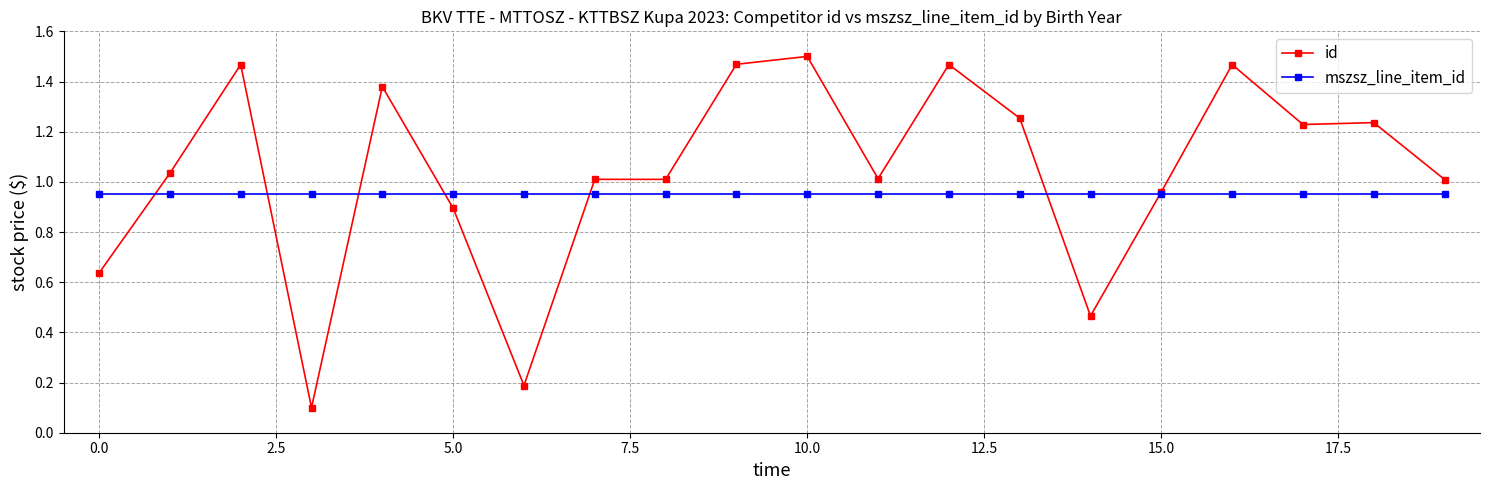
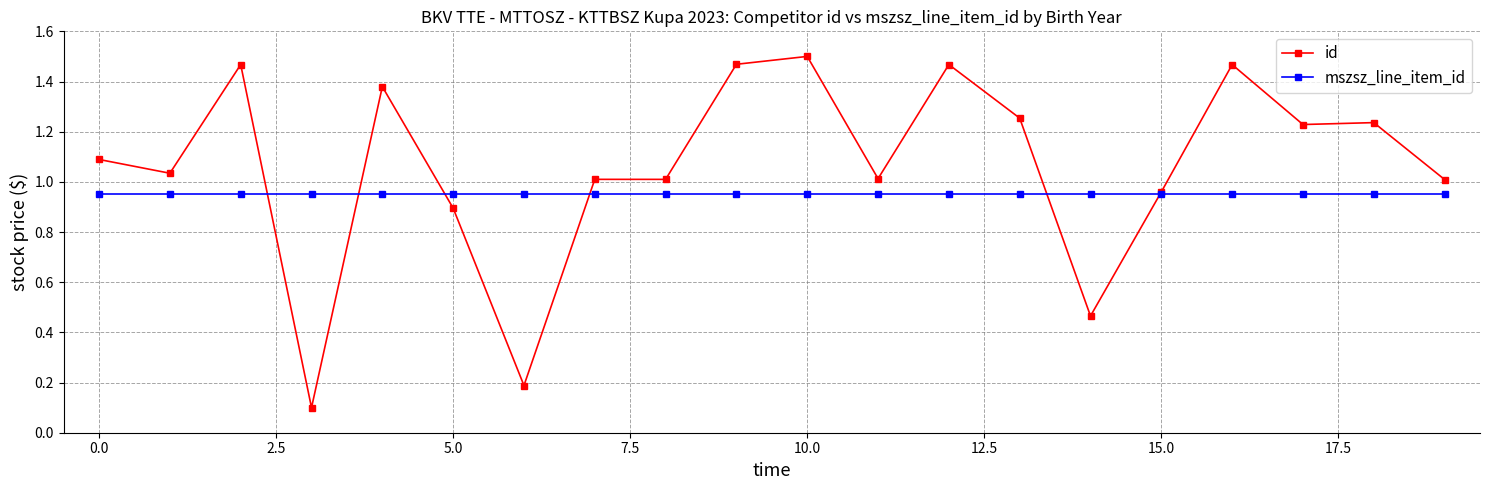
  {
    "id": {
-     "0.0": 0.64,
+     "0.0": 1.09,
      "5.0": 0.90,
      "10.0": 1.50
    },
    "mszsz_line_item_id": {
      "0.0": 0.95,
      "5.0": 0.95,
      "10.0": 0.95
    }
  }
